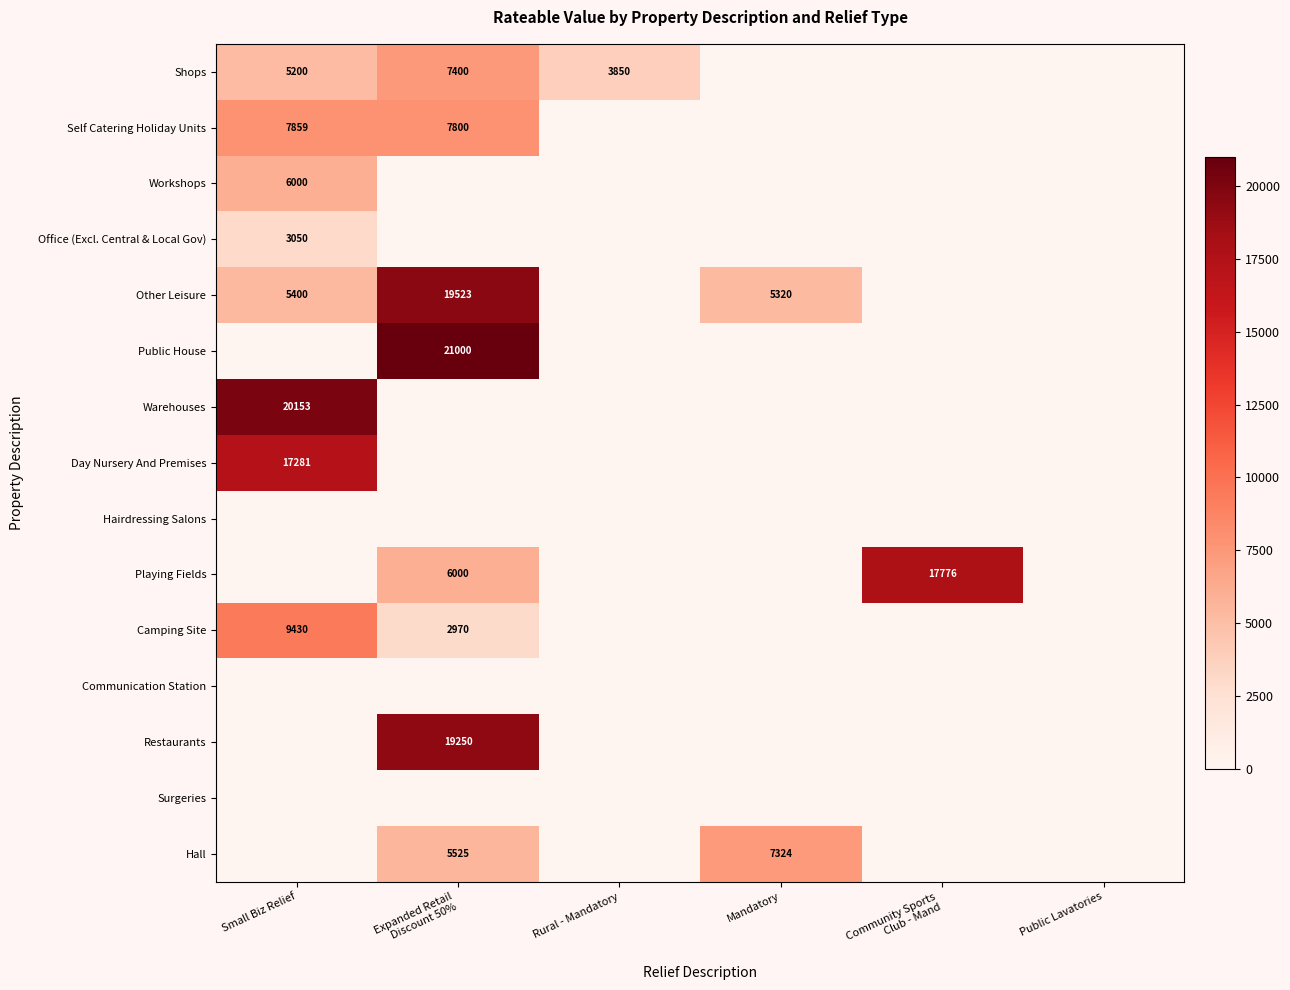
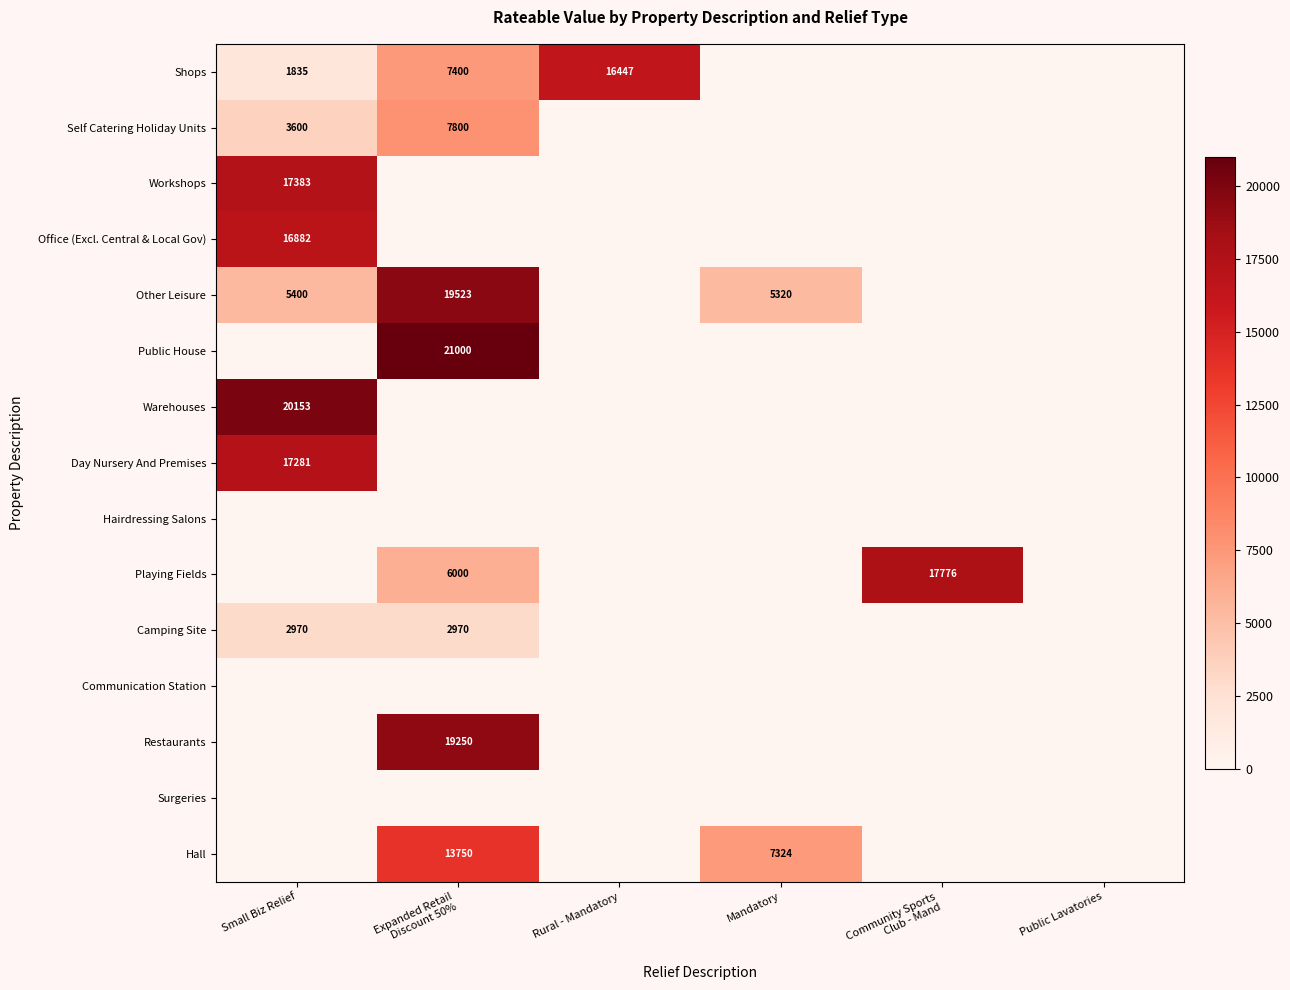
  {
    "Shops": {
-     "Small Biz Relief": 5200,
+     "Small Biz Relief": 1835,
      "Expanded Retail Discount 50%": 7400,
-     "Rural - Mandatory": 3850
+     "Rural - Mandatory": 16447
    },
    "Self Catering Holiday Units": {
-     "Small Biz Relief": 7859,
+     "Small Biz Relief": 3600,
      "Expanded Retail Discount 50%": 7800
    },
    "Workshops": {
-     "Small Biz Relief": 6000
+     "Small Biz Relief": 17383
    },
    "Office (Excl. Central & Local Gov)": {
-     "Small Biz Relief": 3050
+     "Small Biz Relief": 16882
    },
    "Other Leisure": {
      "Small Biz Relief": 5400,
      "Expanded Retail Discount 50%": 19523,
      "Mandatory": 5320
    },
    "Public House": {
      "Expanded Retail Discount 50%": 21000
    },
    "Warehouses": {
      "Small Biz Relief": 20153
    },
    "Day Nursery And Premises": {
      "Small Biz Relief": 17281
    },
    "Playing Fields": {
      "Expanded Retail Discount 50%": 6000,
      "Community Sports Club - Mand": 17776
    },
    "Camping Site": {
-     "Small Biz Relief": 9430,
+     "Small Biz Relief": 2970,
      "Expanded Retail Discount 50%": 2970
    },
    "Restaurants": {
      "Expanded Retail Discount 50%": 19250
    },
    "Hall": {
-     "Expanded Retail Discount 50%": 5525,
+     "Expanded Retail Discount 50%": 13750,
      "Mandatory": 7324
    }
  }
